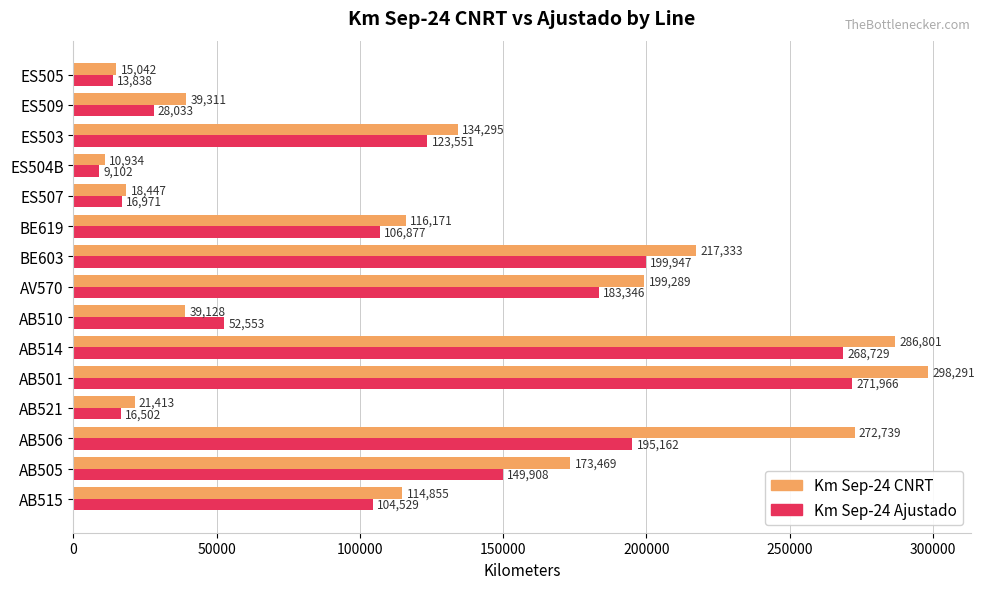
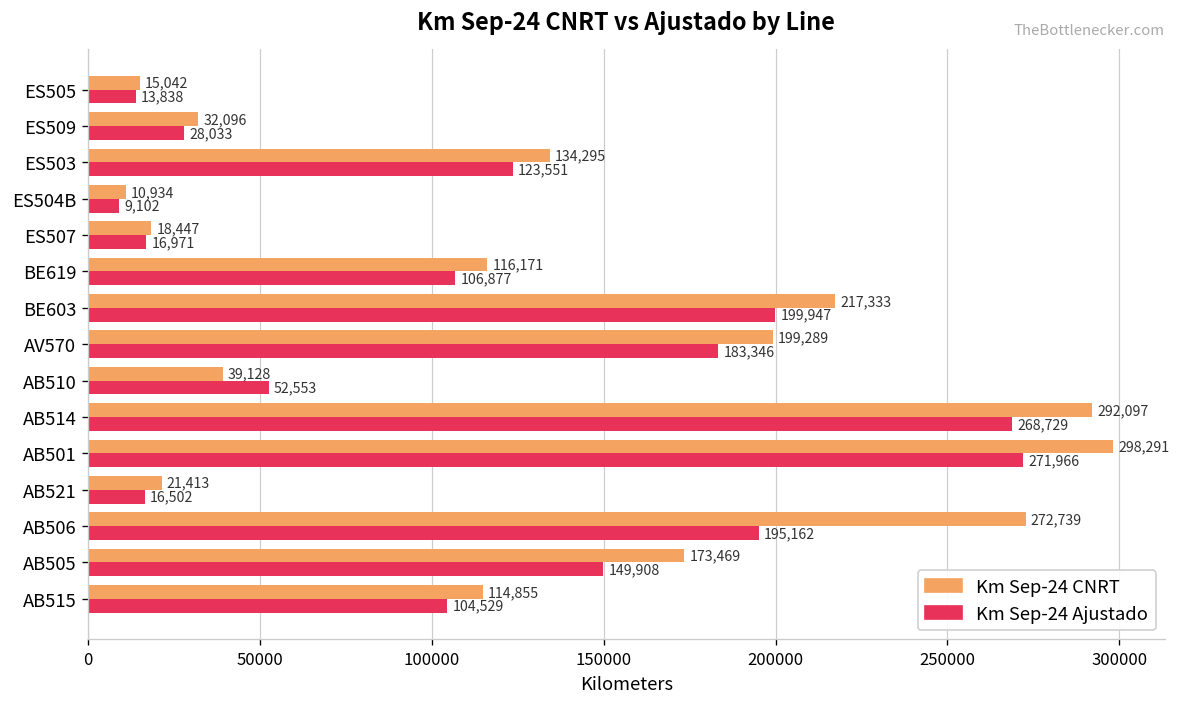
  {
    "Km Sep-24 CNRT": {
      "ES505": "15,042",
-     "ES509": "39,311",
+     "ES509": "32,096",
      "ES503": "134,295",
      "ES504B": "10,934",
      "ES507": "18,447",
      "BE619": "116,171",
      "BE603": "217,333",
      "AV570": "199,289",
      "AB510": "39,128",
-     "AB514": "286,801",
+     "AB514": "292,097",
      "AB501": "298,291",
      "AB521": "21,413",
      "AB506": "272,739",
      "AB505": "173,469",
      "AB515": "114,855"
    },
    "Km Sep-24 Ajustado": {
      "ES505": "13,838",
      "ES509": "28,033",
      "ES503": "123,551",
      "ES504B": "9,102",
      "ES507": "16,971",
      "BE619": "106,877",
      "BE603": "199,947",
      "AV570": "183,346",
      "AB510": "52,553",
      "AB514": "268,729",
      "AB501": "271,966",
      "AB521": "16,502",
      "AB506": "195,162",
      "AB505": "149,908",
      "AB515": "104,529"
    }
  }
